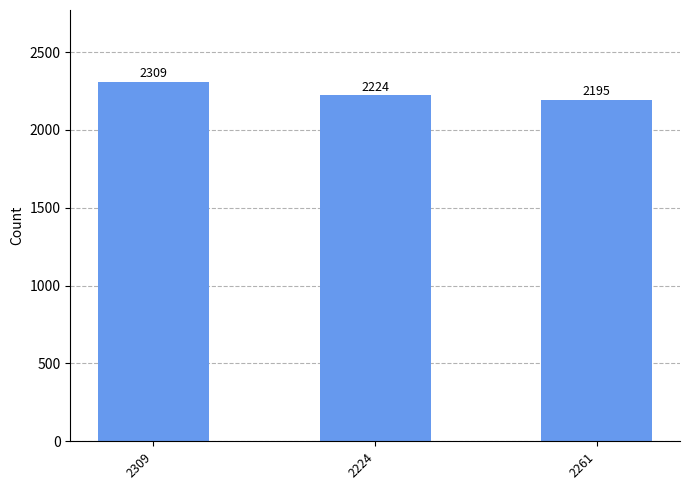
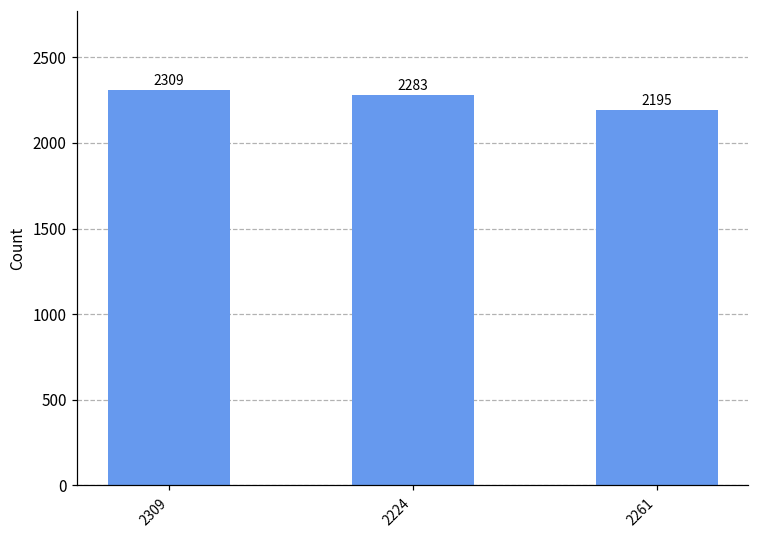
  {
    "2309": 2309,
-   "2224": 2224,
+   "2224": 2283,
    "2261": 2195
  }
